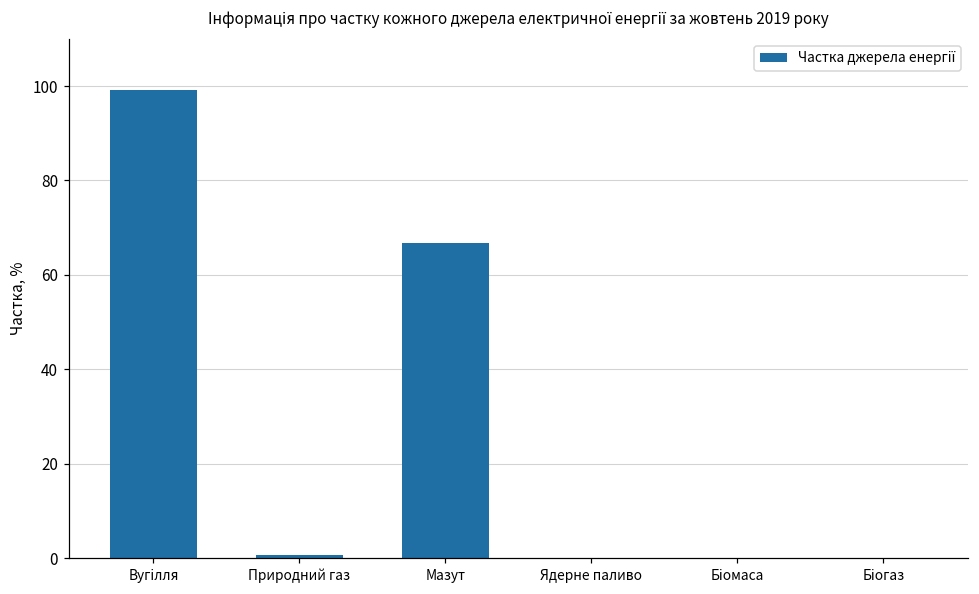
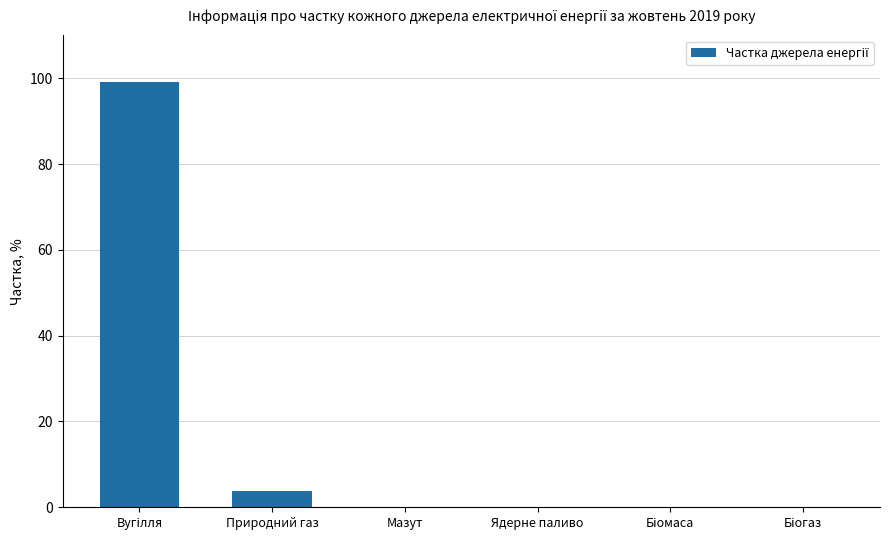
  {
    "Вугілля": 99,
-   "Природний газ": 1,
-   "Мазут": 67,
+   "Природний газ": 4,
+   "Мазут": 0,
    "Ядерне паливо": 0,
    "Біомаса": 0,
    "Біогаз": 0
  }
